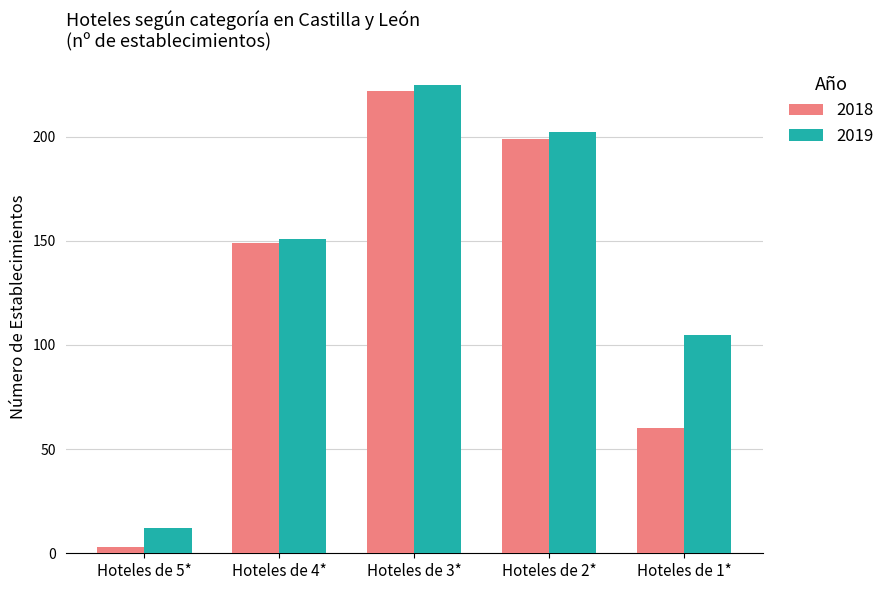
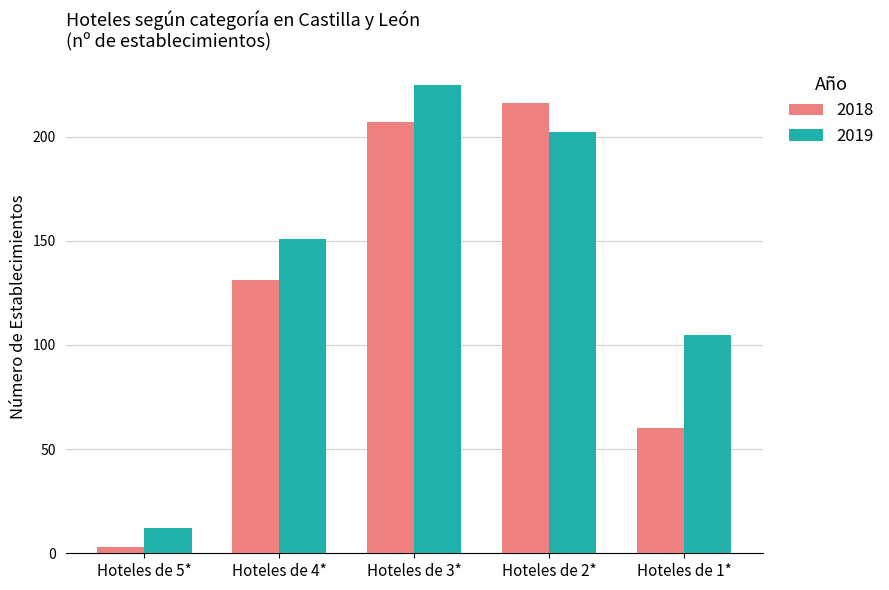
  {
    "2018": {
      "Hoteles de 5*": 3,
-     "Hoteles de 4*": 149,
-     "Hoteles de 3*": 222,
-     "Hoteles de 2*": 199,
+     "Hoteles de 4*": 131,
+     "Hoteles de 3*": 207,
+     "Hoteles de 2*": 216,
      "Hoteles de 1*": 60
    },
    "2019": {
      "Hoteles de 5*": 12,
      "Hoteles de 4*": 151,
      "Hoteles de 3*": 225,
      "Hoteles de 2*": 202,
      "Hoteles de 1*": 105
    }
  }
